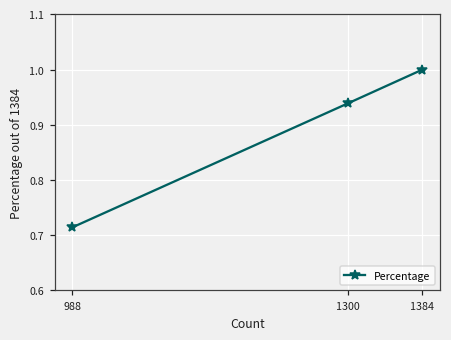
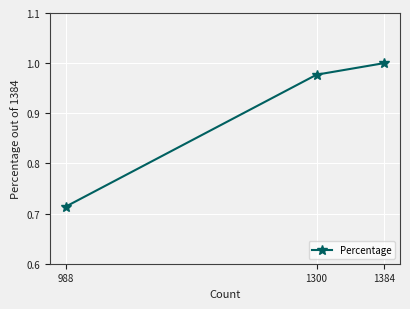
  {
    "988": 0.71,
-   "1300": 0.94,
+   "1300": 0.98,
    "1384": 1.00
  }
